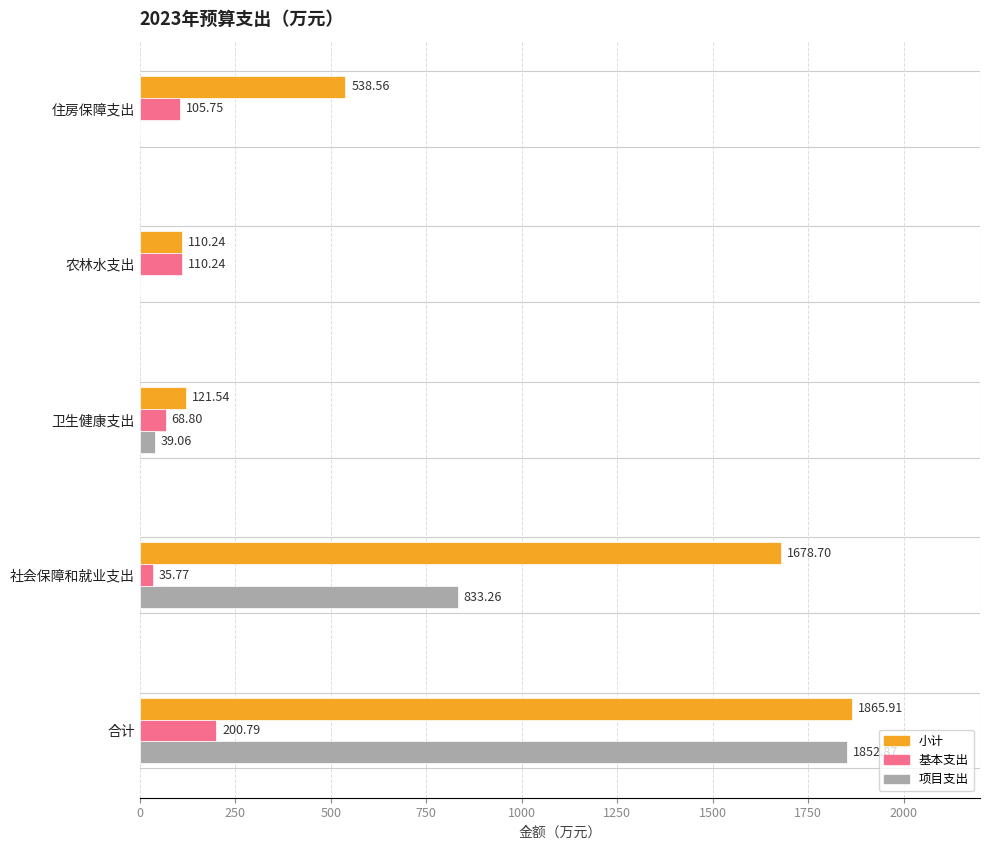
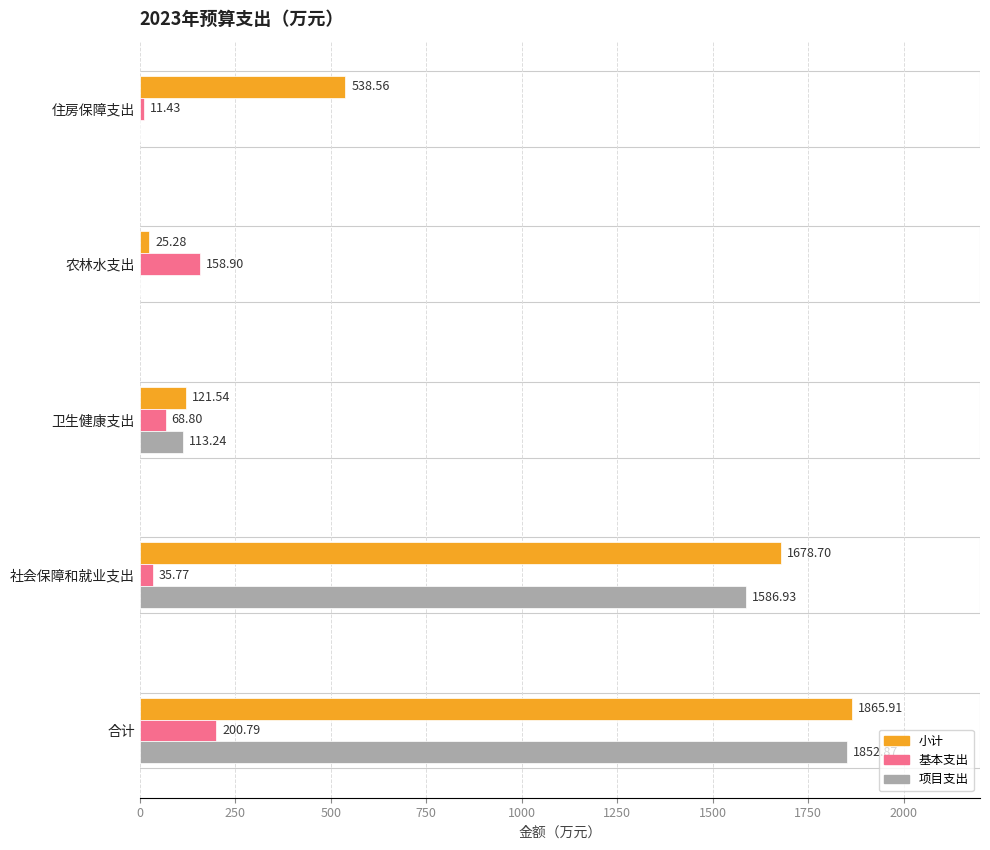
  {
    "小计": {
      "住房保障支出": 538.56,
-     "农林水支出": 110.24,
+     "农林水支出": 25.28,
      "卫生健康支出": 121.54,
      "社会保障和就业支出": 1678.70,
      "合计": 1865.91
    },
    "基本支出": {
-     "住房保障支出": 105.75,
-     "农林水支出": 110.24,
+     "住房保障支出": 11.43,
+     "农林水支出": 158.90,
      "卫生健康支出": 68.80,
      "社会保障和就业支出": 35.77,
      "合计": 200.79
    },
    "项目支出": {
-     "卫生健康支出": 39.06,
-     "社会保障和就业支出": 833.26
+     "卫生健康支出": 113.24,
+     "社会保障和就业支出": 1586.93
    }
  }
